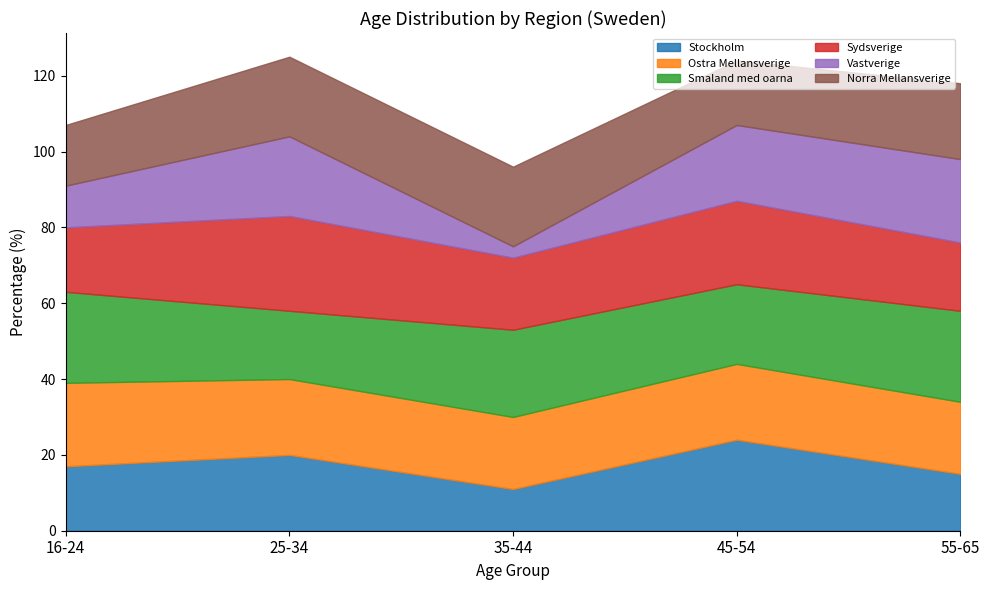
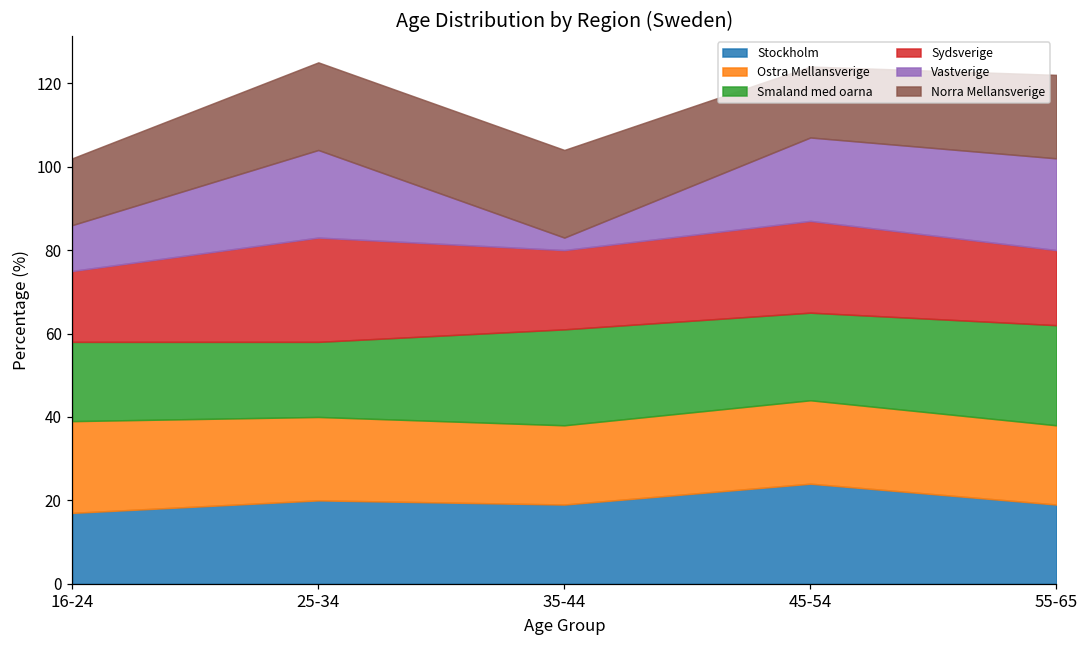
  {
    "Stockholm": {
      "16-24": 17,
      "25-34": 20,
-     "35-44": 11,
+     "35-44": 19,
      "45-54": 24,
-     "55-65": 15
+     "55-65": 19
    },
    "Ostra Mellansverige": {
      "16-24": 22,
      "25-34": 20,
      "35-44": 19,
      "45-54": 20,
      "55-65": 19
    },
    "Smaland med oarna": {
-     "16-24": 24,
+     "16-24": 19,
      "25-34": 18,
      "35-44": 23,
      "45-54": 21,
      "55-65": 24
    },
    "Sydsverige": {
      "16-24": 17,
      "25-34": 25,
      "35-44": 19,
      "45-54": 22,
      "55-65": 18
    },
    "Vastverige": {
      "16-24": 11,
      "25-34": 21,
      "35-44": 3,
      "45-54": 20,
      "55-65": 22
    },
    "Norra Mellansverige": {
      "16-24": 16,
      "25-34": 21,
      "35-44": 21,
      "55-65": 20
    }
  }
